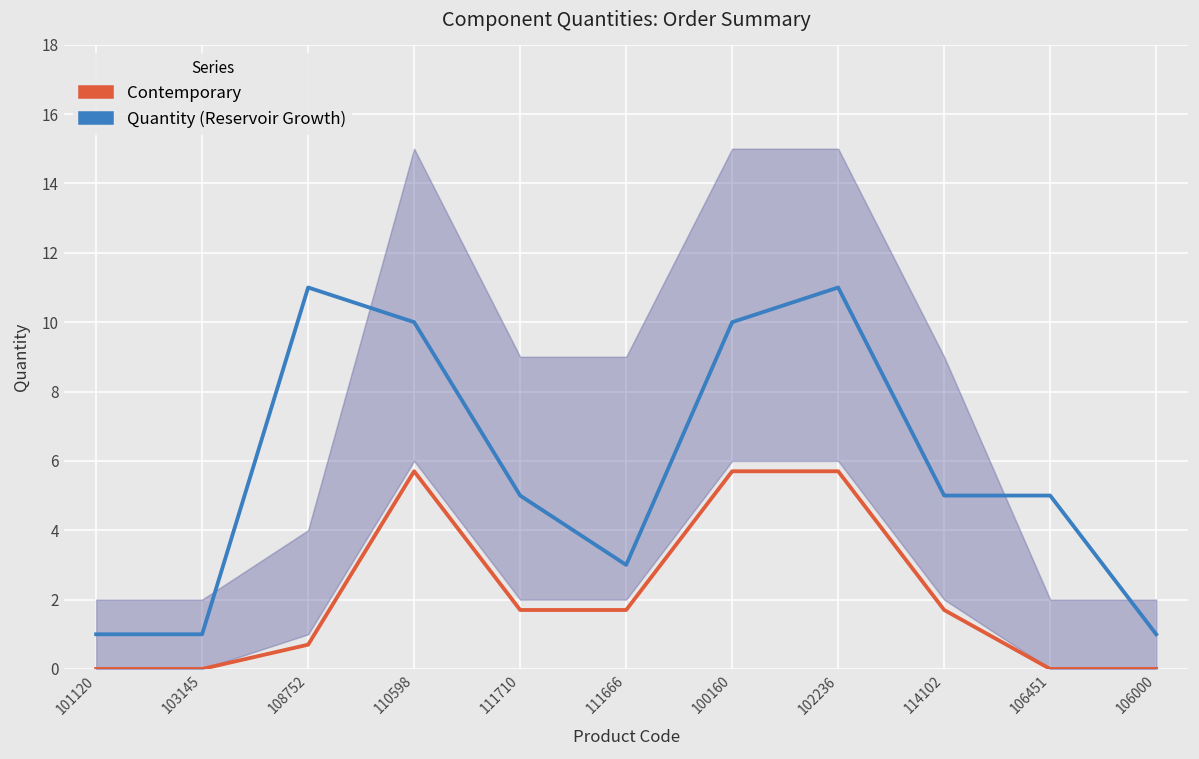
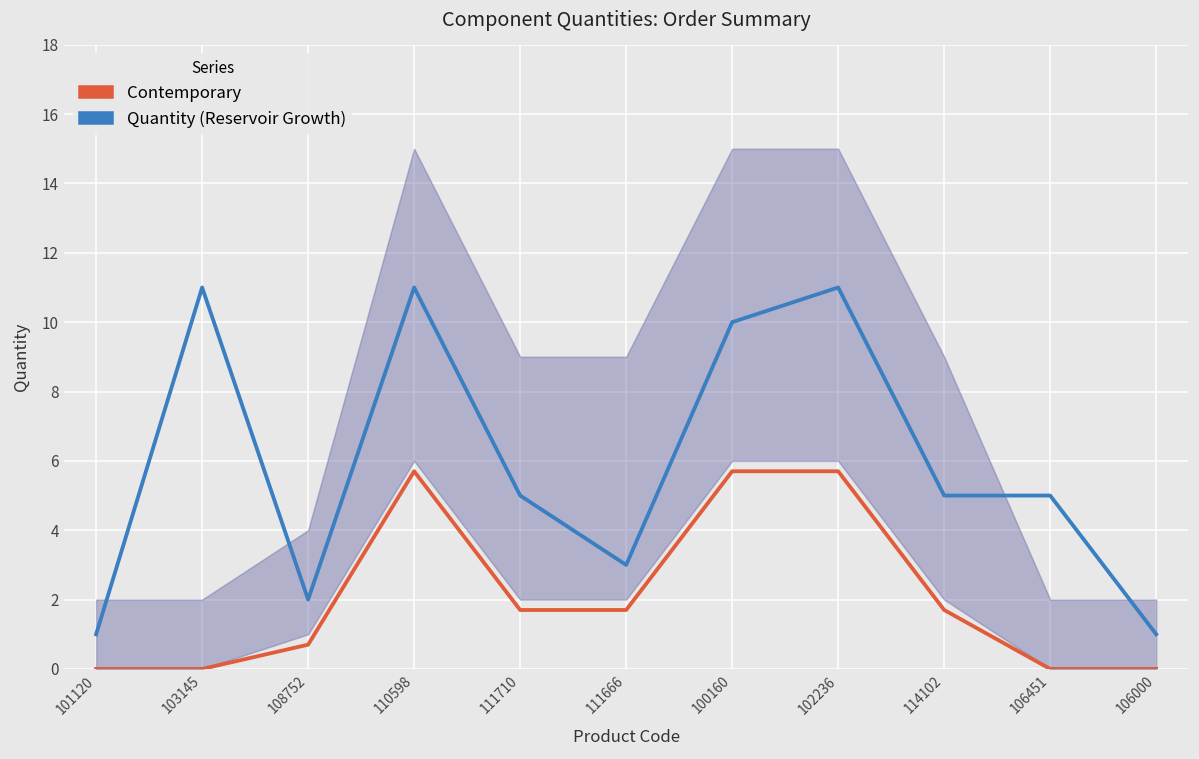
  {
    "Contemporary": {
      "101120": 0,
      "103145": 0,
      "108752": 0.7,
      "110598": 5.7,
      "111710": 1.7,
      "111666": 1.7,
      "100160": 5.7,
      "102236": 5.7,
      "114102": 1.7,
      "106451": 0,
      "106000": 0
    },
    "Quantity (Reservoir Growth)": {
      "101120": 1,
-     "103145": 1,
-     "108752": 11,
-     "110598": 10,
+     "103145": 11,
+     "108752": 2,
+     "110598": 11,
      "111710": 5,
      "111666": 3,
      "100160": 10,
      "102236": 11,
      "114102": 5,
      "106451": 5,
      "106000": 1
    }
  }
